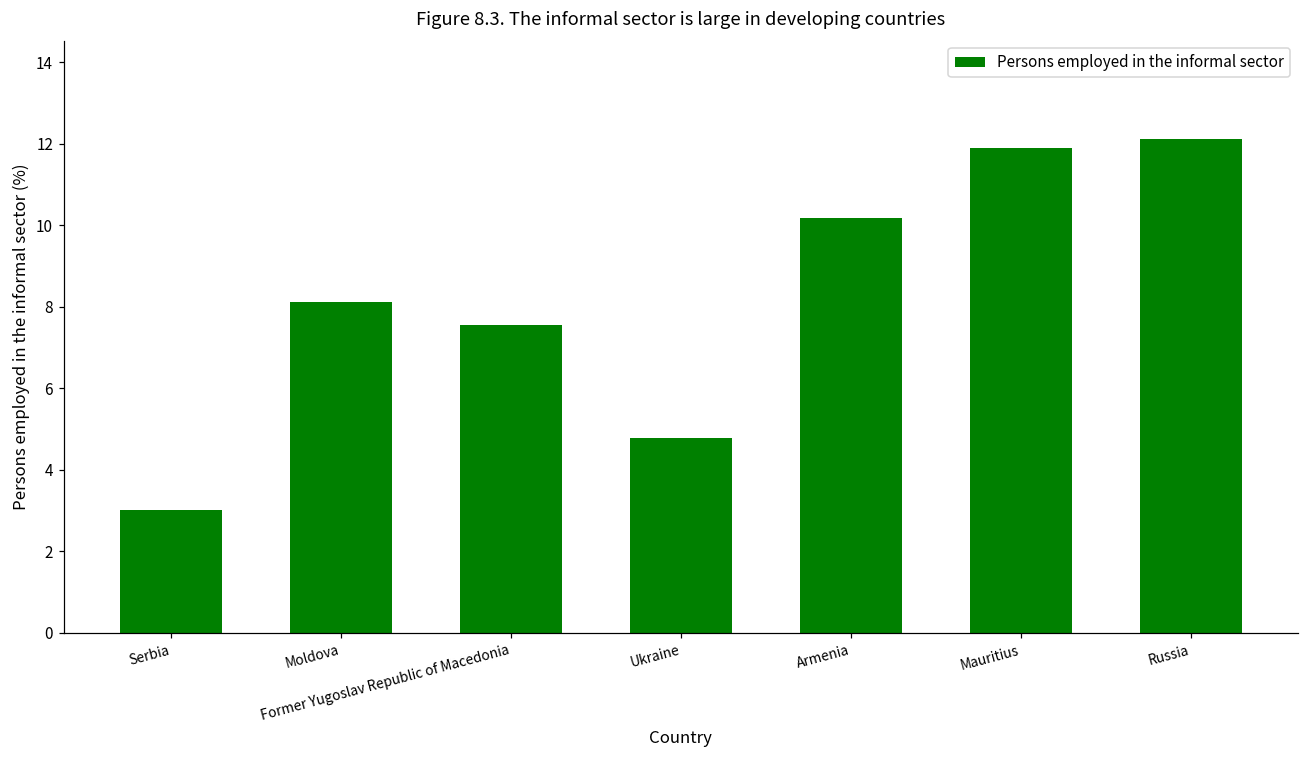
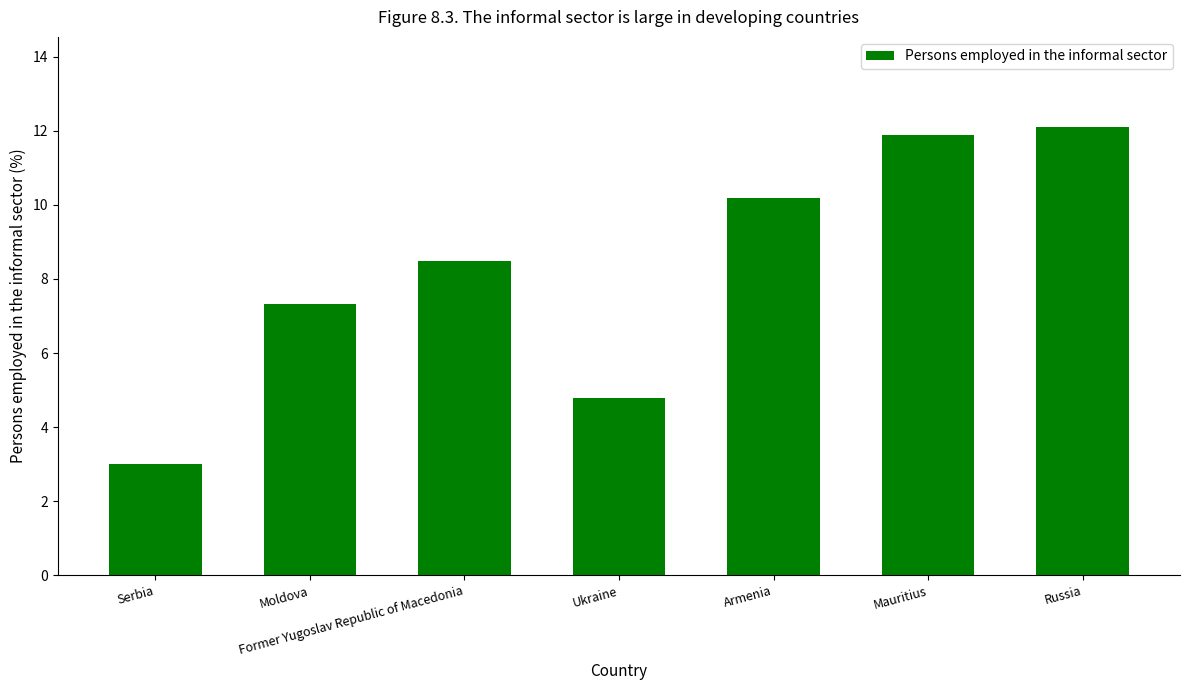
  {
    "Serbia": 3.0,
-   "Moldova": 8.1,
-   "Former Yugoslav Republic of Macedonia": 7.6,
+   "Moldova": 7.3,
+   "Former Yugoslav Republic of Macedonia": 8.5,
    "Ukraine": 4.8,
    "Armenia": 10.2,
    "Mauritius": 11.9,
    "Russia": 12.1
  }
